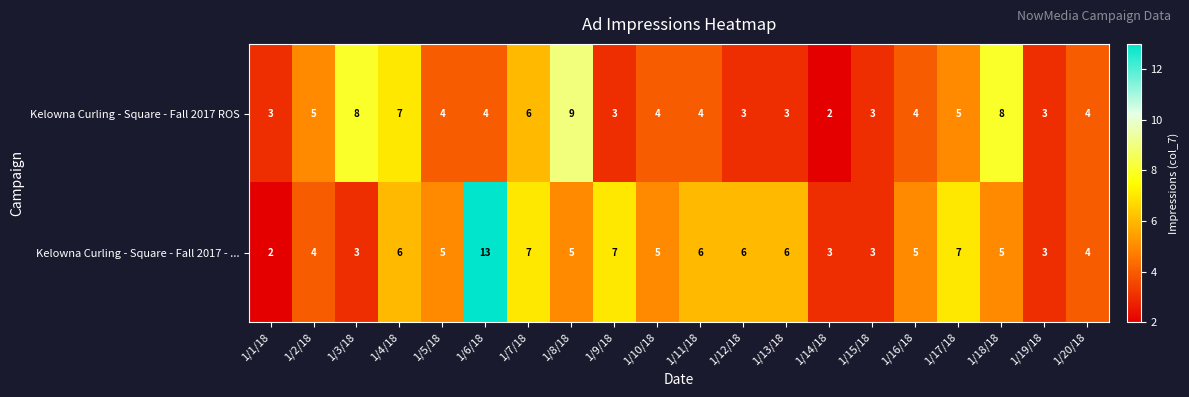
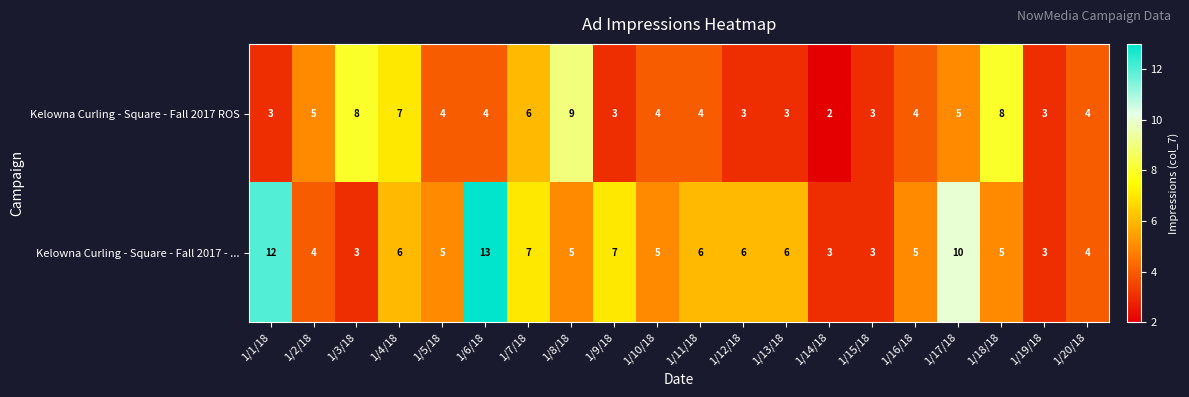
  {
    "Kelowna Curling - Square - Fall 2017 ROS": {
      "1/1/18": 3,
      "1/2/18": 5,
      "1/3/18": 8,
      "1/4/18": 7,
      "1/5/18": 4,
      "1/6/18": 4,
      "1/7/18": 6,
      "1/8/18": 9,
      "1/9/18": 3,
      "1/10/18": 4,
      "1/11/18": 4,
      "1/12/18": 3,
      "1/13/18": 3,
      "1/14/18": 2,
      "1/15/18": 3,
      "1/16/18": 4,
      "1/17/18": 5,
      "1/18/18": 8,
      "1/19/18": 3,
      "1/20/18": 4
    },
    "Kelowna Curling - Square - Fall 2017 - ...": {
-     "1/1/18": 2,
+     "1/1/18": 12,
      "1/2/18": 4,
      "1/3/18": 3,
      "1/4/18": 6,
      "1/5/18": 5,
      "1/6/18": 13,
      "1/7/18": 7,
      "1/8/18": 5,
      "1/9/18": 7,
      "1/10/18": 5,
      "1/11/18": 6,
      "1/12/18": 6,
      "1/13/18": 6,
      "1/14/18": 3,
      "1/15/18": 3,
      "1/16/18": 5,
-     "1/17/18": 7,
+     "1/17/18": 10,
      "1/18/18": 5,
      "1/19/18": 3,
      "1/20/18": 4
    }
  }
